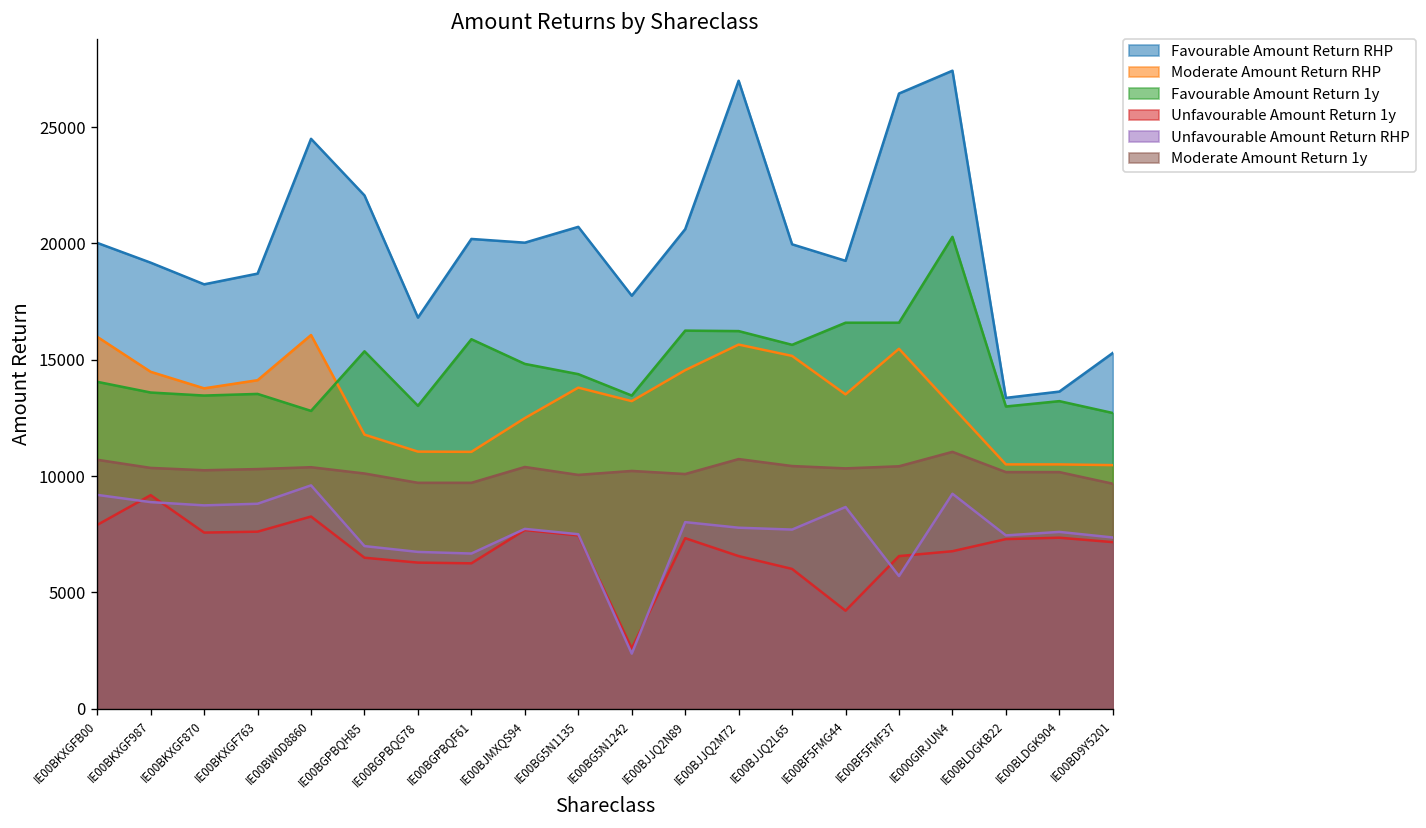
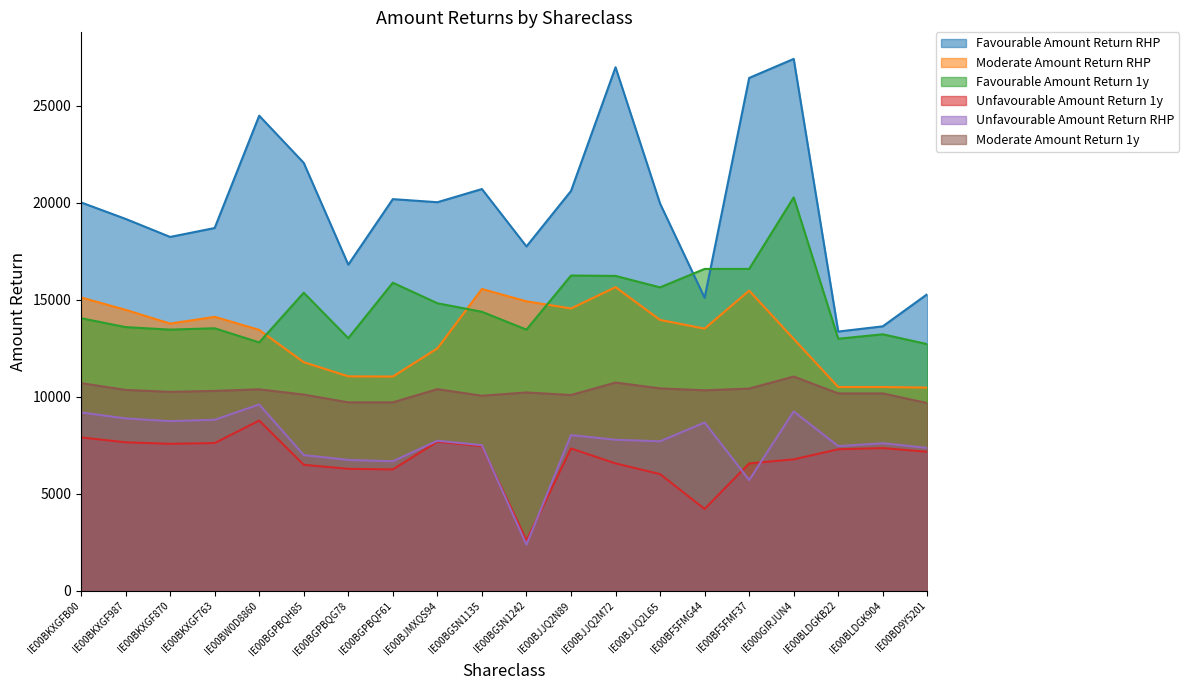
  {
    "Favourable Amount Return RHP": {
      "IE00BKXGFB00": 20000,
      "IE00BKXGF987": 19200,
      "IE00BKXGF870": 18200,
      "IE00BKXGF763": 18700,
      "IE00BW0D8860": 24500,
      "IE00BGPBQH85": 22100,
      "IE00BGPBQG78": 16800,
      "IE00BGPBQF61": 20200,
      "IE00BJMXQS94": 20000,
      "IE00BG5N1135": 20700,
      "IE00BG5N1242": 17800,
      "IE00BJJQ2N89": 20600,
      "IE00BJJQ2M72": 27000,
      "IE00BJJQ2L65": 20000,
-     "IE00BF5FMG44": 19300,
+     "IE00BF5FMG44": 15100,
      "IE00BF5FMF37": 26400,
      "IE000GIRJUN4": 27400,
      "IE00BLDGKB22": 13400,
      "IE00BLDGK904": 13600,
      "IE00BD9Y5201": 15300
    },
    "Moderate Amount Return RHP": {
-     "IE00BKXGFB00": 16000,
+     "IE00BKXGFB00": 15100,
      "IE00BKXGF987": 14500,
      "IE00BKXGF870": 13800,
      "IE00BKXGF763": 14100,
-     "IE00BW0D8860": 16100,
+     "IE00BW0D8860": 13400,
      "IE00BGPBQH85": 11800,
      "IE00BGPBQG78": 11100,
      "IE00BGPBQF61": 11000,
      "IE00BJMXQS94": 12500,
-     "IE00BG5N1135": 13800,
-     "IE00BG5N1242": 13200,
+     "IE00BG5N1135": 15600,
+     "IE00BG5N1242": 14900,
      "IE00BJJQ2N89": 14600,
      "IE00BJJQ2M72": 15700,
-     "IE00BJJQ2L65": 15200,
+     "IE00BJJQ2L65": 14000,
      "IE00BF5FMG44": 13500,
      "IE00BF5FMF37": 15500,
      "IE000GIRJUN4": 13000,
      "IE00BLDGKB22": 10500,
      "IE00BLDGK904": 10500,
      "IE00BD9Y5201": 10500
    },
    "Favourable Amount Return 1y": {
      "IE00BKXGFB00": 14100,
      "IE00BKXGF987": 13600,
      "IE00BKXGF870": 13500,
      "IE00BKXGF763": 13500,
      "IE00BW0D8860": 12800,
      "IE00BGPBQH85": 15400,
      "IE00BGPBQG78": 13000,
      "IE00BGPBQF61": 15900,
      "IE00BJMXQS94": 14800,
      "IE00BG5N1135": 14400,
      "IE00BG5N1242": 13500,
      "IE00BJJQ2N89": 16300,
      "IE00BJJQ2M72": 16200,
      "IE00BJJQ2L65": 15600,
      "IE00BF5FMG44": 16600,
      "IE00BF5FMF37": 16600,
      "IE000GIRJUN4": 20300,
      "IE00BLDGKB22": 13000,
      "IE00BLDGK904": 13200,
      "IE00BD9Y5201": 12700
    },
    "Unfavourable Amount Return 1y": {
      "IE00BKXGFB00": 7900,
-     "IE00BKXGF987": 9200,
+     "IE00BKXGF987": 7700,
      "IE00BKXGF870": 7600,
      "IE00BKXGF763": 7600,
-     "IE00BW0D8860": 8300,
+     "IE00BW0D8860": 8800,
      "IE00BGPBQH85": 6500,
      "IE00BGPBQG78": 6300,
      "IE00BGPBQF61": 6300,
      "IE00BG5N1242": 2600,
      "IE00BJJQ2N89": 7300,
      "IE00BJJQ2M72": 6600,
      "IE00BJJQ2L65": 6000,
      "IE00BF5FMG44": 4200,
      "IE00BF5FMF37": 6600,
      "IE000GIRJUN4": 6800,
      "IE00BLDGKB22": 7300,
      "IE00BLDGK904": 7400,
      "IE00BD9Y5201": 7200
    },
    "Unfavourable Amount Return RHP": {
      "IE00BKXGFB00": 9200,
      "IE00BKXGF987": 8900,
      "IE00BKXGF870": 8700,
      "IE00BKXGF763": 8800,
      "IE00BW0D8860": 9600,
      "IE00BGPBQH85": 7000,
      "IE00BGPBQG78": 6700,
      "IE00BGPBQF61": 6700,
      "IE00BG5N1242": 2400,
      "IE00BJJQ2N89": 8000,
      "IE00BJJQ2M72": 7800,
      "IE00BJJQ2L65": 7700,
      "IE00BF5FMG44": 8700,
      "IE00BF5FMF37": 5700,
      "IE000GIRJUN4": 9200,
      "IE00BLDGKB22": 7500,
      "IE00BLDGK904": 7600,
      "IE00BD9Y5201": 7400
    },
    "Moderate Amount Return 1y": {
      "IE00BKXGFB00": 10700,
      "IE00BKXGF987": 10400,
      "IE00BKXGF870": 10300,
      "IE00BKXGF763": 10300,
      "IE00BW0D8860": 10400,
      "IE00BGPBQH85": 10100,
      "IE00BGPBQG78": 9700,
      "IE00BGPBQF61": 9700,
      "IE00BJMXQS94": 10400,
      "IE00BG5N1135": 10100,
      "IE00BG5N1242": 10200,
      "IE00BJJQ2N89": 10100,
      "IE00BJJQ2M72": 10700,
      "IE00BJJQ2L65": 10400,
      "IE00BF5FMG44": 10300,
      "IE00BF5FMF37": 10400,
      "IE000GIRJUN4": 11000,
      "IE00BLDGKB22": 10200,
      "IE00BLDGK904": 10200,
      "IE00BD9Y5201": 9700
    }
  }
